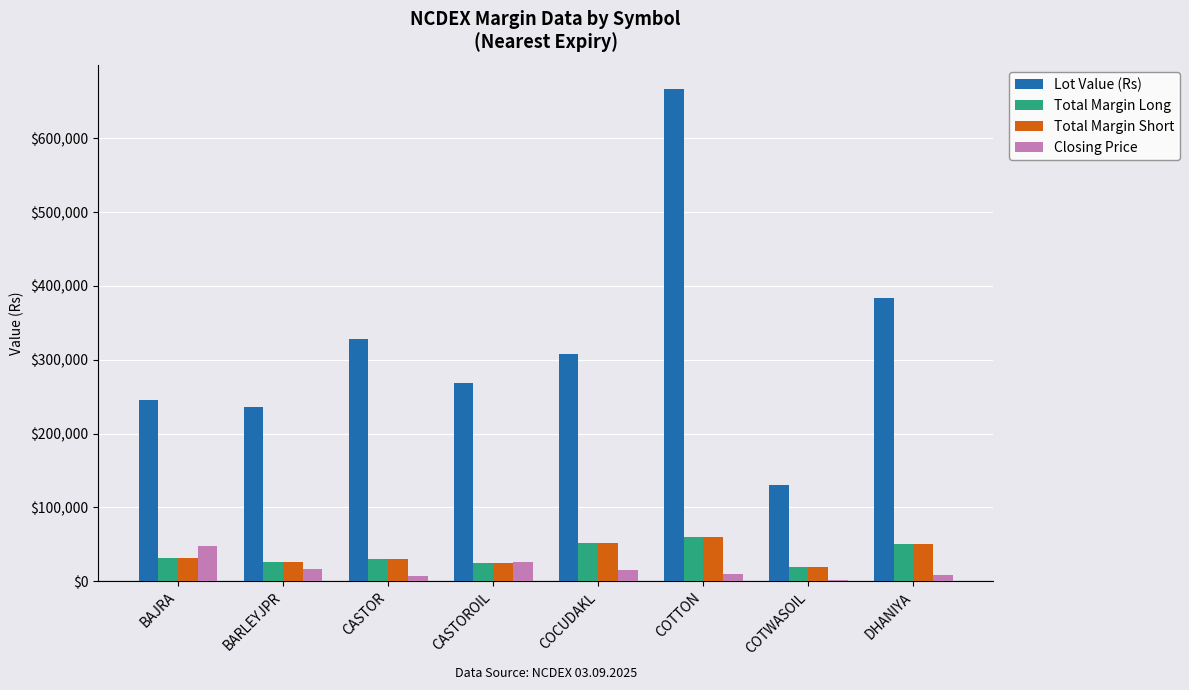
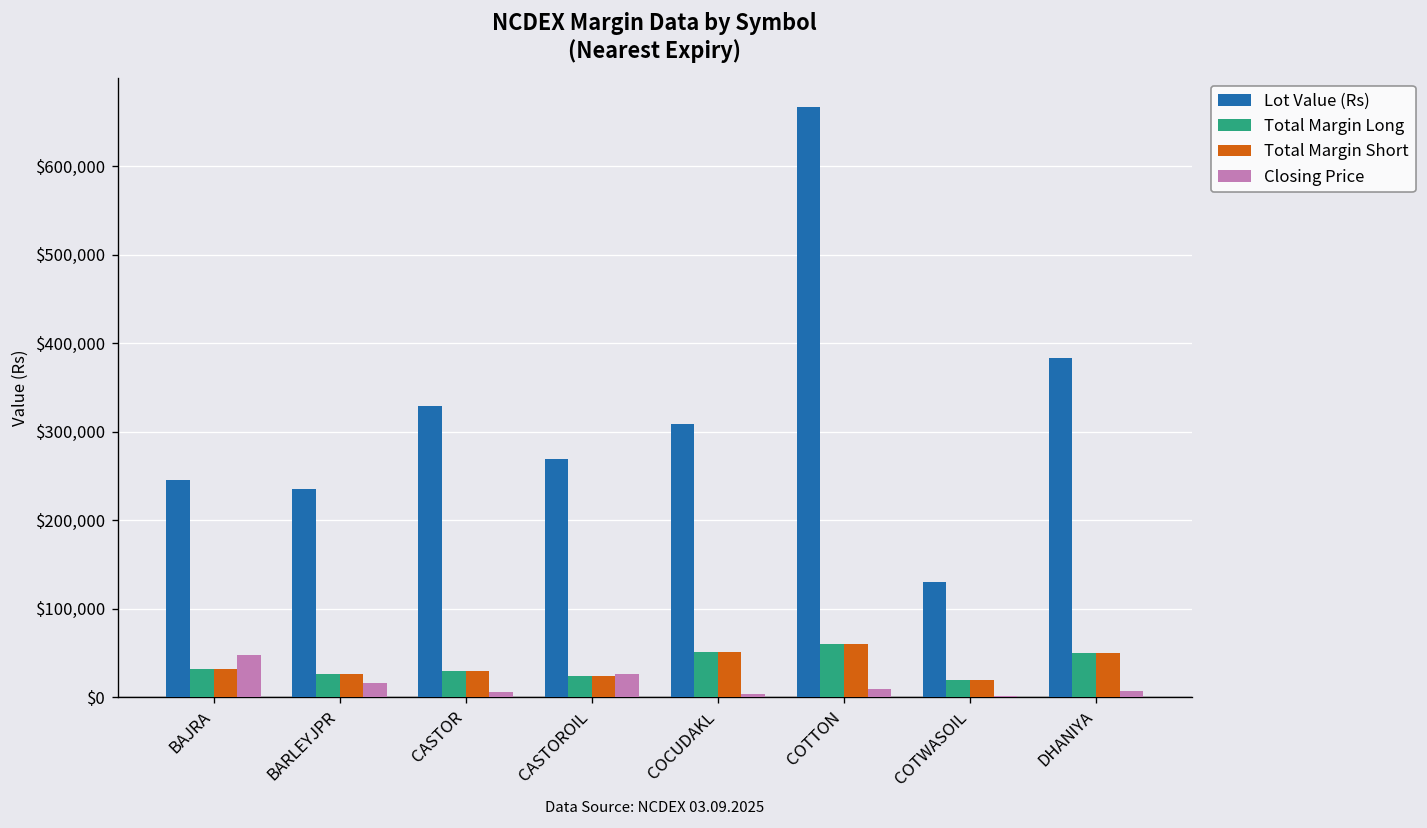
  {
    "Lot Value (Rs)": {
      "BAJRA": "$250,000",
      "BARLEYJPR": "$240,000",
      "CASTOR": "$330,000",
      "CASTOROIL": "$270,000",
      "COCUDAKL": "$310,000",
      "COTTON": "$670,000",
      "COTWASOIL": "$130,000",
      "DHANIYA": "$380,000"
    },
    "Total Margin Long": {
      "BAJRA": "$30,000",
      "BARLEYJPR": "$30,000",
      "CASTOR": "$30,000",
      "CASTOROIL": "$20,000",
      "COCUDAKL": "$50,000",
      "COTTON": "$60,000",
      "COTWASOIL": "$20,000",
      "DHANIYA": "$50,000"
    },
    "Total Margin Short": {
      "BAJRA": "$30,000",
      "BARLEYJPR": "$30,000",
      "CASTOR": "$30,000",
      "CASTOROIL": "$20,000",
      "COCUDAKL": "$50,000",
      "COTTON": "$60,000",
      "COTWASOIL": "$20,000",
      "DHANIYA": "$50,000"
    },
    "Closing Price": {
      "BAJRA": "$50,000",
      "BARLEYJPR": "$20,000",
      "CASTOR": "$10,000",
      "CASTOROIL": "$30,000",
-     "COCUDAKL": "$10,000",
+     "COCUDAKL": "$0",
      "COTTON": "$10,000",
      "DHANIYA": "$10,000"
    }
  }
